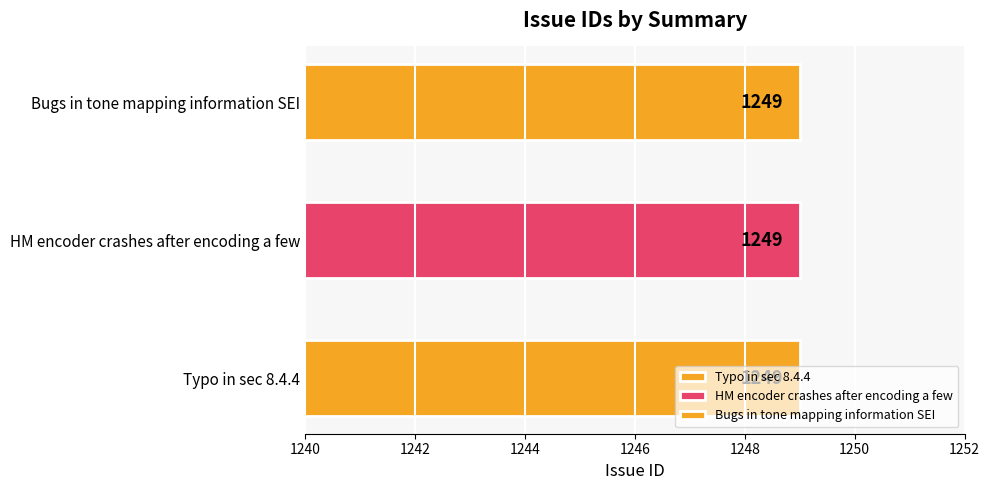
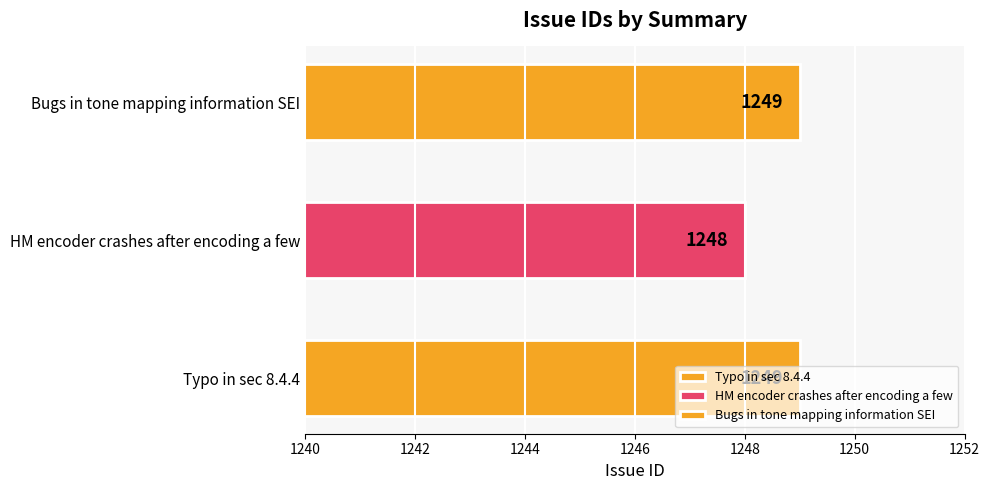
  {
    "Bugs in tone mapping information SEI": 1249,
-   "HM encoder crashes after encoding a few": 1249
+   "HM encoder crashes after encoding a few": 1248
  }
